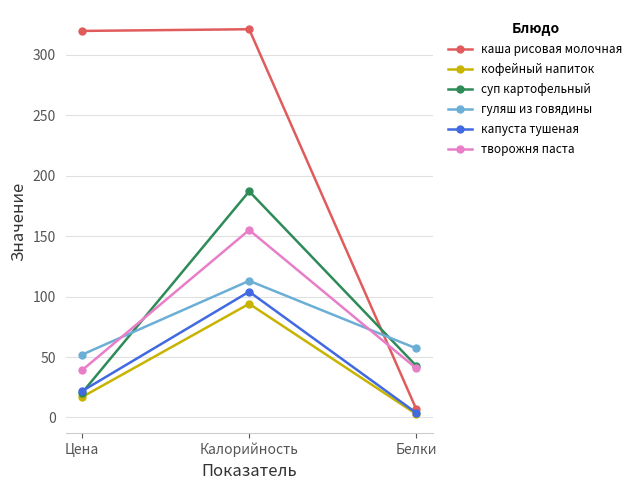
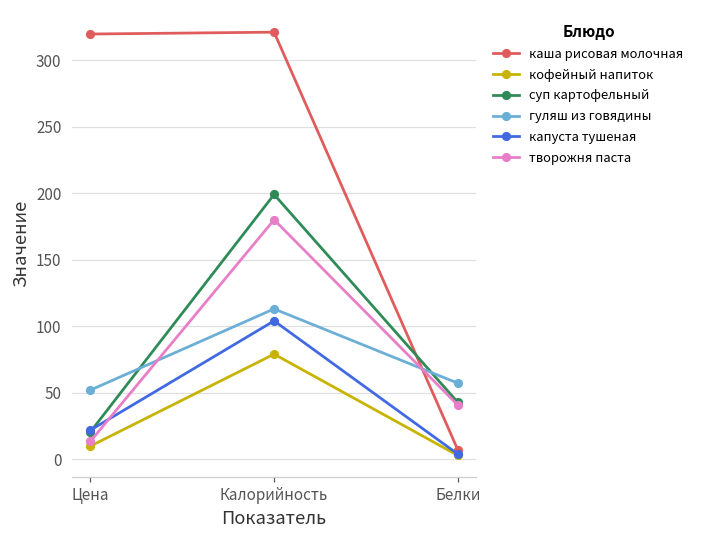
  {
    "каша рисовая молочная": {
      "Цена": 320,
      "Калорийность": 321,
      "Белки": 7
    },
    "кофейный напиток": {
-     "Цена": 17,
-     "Калорийность": 94
+     "Цена": 10,
+     "Калорийность": 79
    },
    "суп картофельный": {
-     "Калорийность": 187
+     "Калорийность": 199
    },
    "гуляш из говядины": {
      "Цена": 52,
      "Калорийность": 113,
      "Белки": 57
    },
    "капуста тушеная": {
      "Калорийность": 104
    },
    "творожня паста": {
-     "Цена": 39,
-     "Калорийность": 155
+     "Цена": 14,
+     "Калорийность": 180
    }
  }
